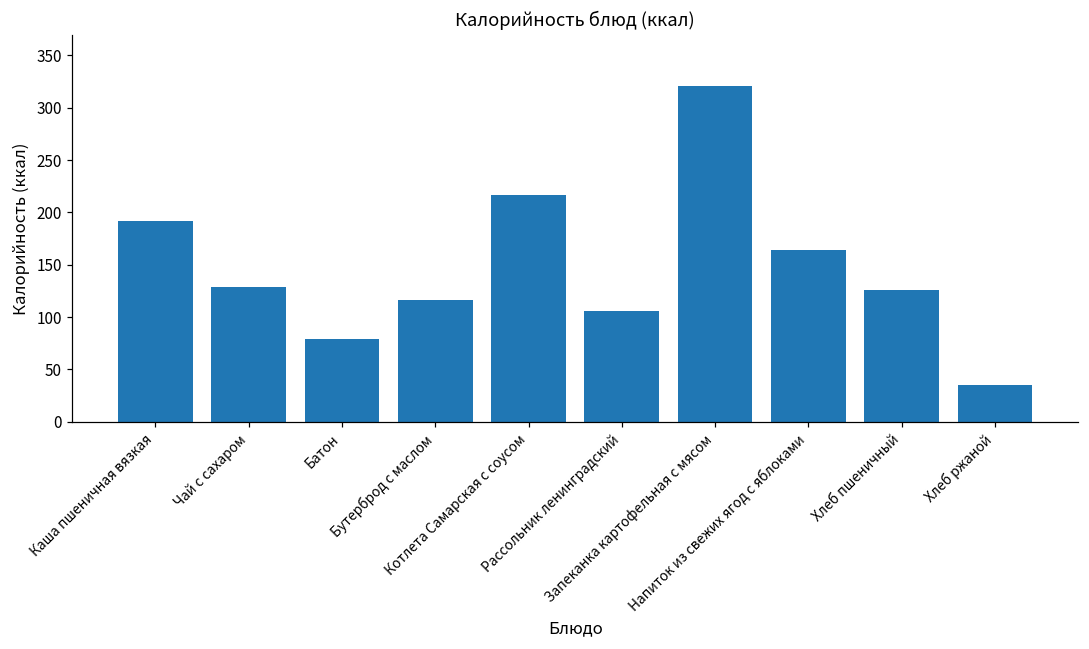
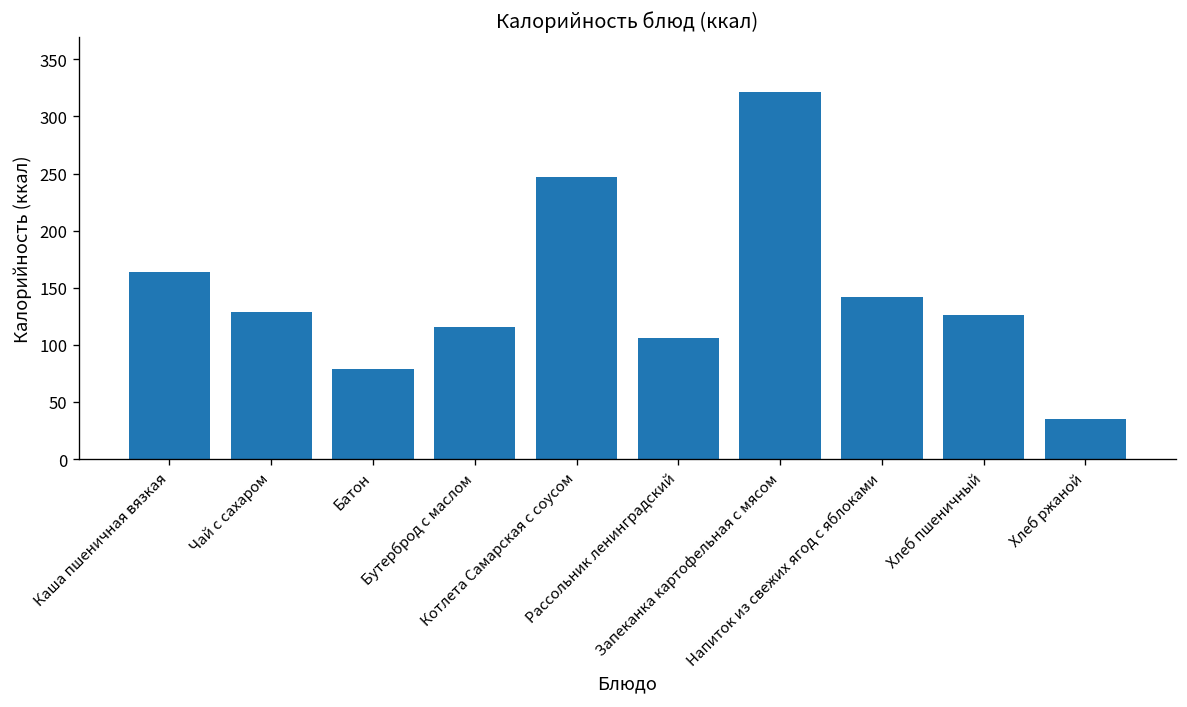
  {
-   "Каша пшеничная вязкая": 190,
+   "Каша пшеничная вязкая": 160,
    "Чай с сахаром": 130,
    "Батон": 80,
    "Бутерброд с маслом": 120,
-   "Котлета Самарская с соусом": 220,
+   "Котлета Самарская с соусом": 250,
    "Рассольник ленинградский": 110,
    "Запеканка картофельная с мясом": 320,
-   "Напиток из свежих ягод с яблоками": 160,
+   "Напиток из свежих ягод с яблоками": 140,
    "Хлеб пшеничный": 130,
    "Хлеб ржаной": 40
  }
